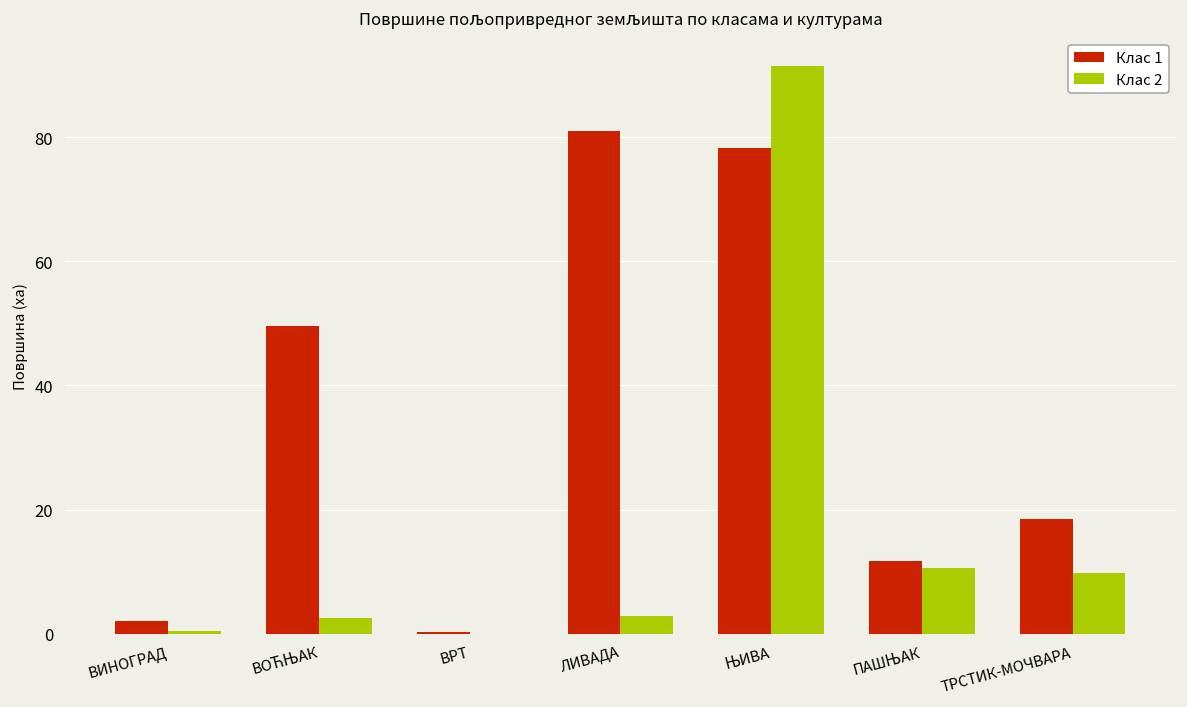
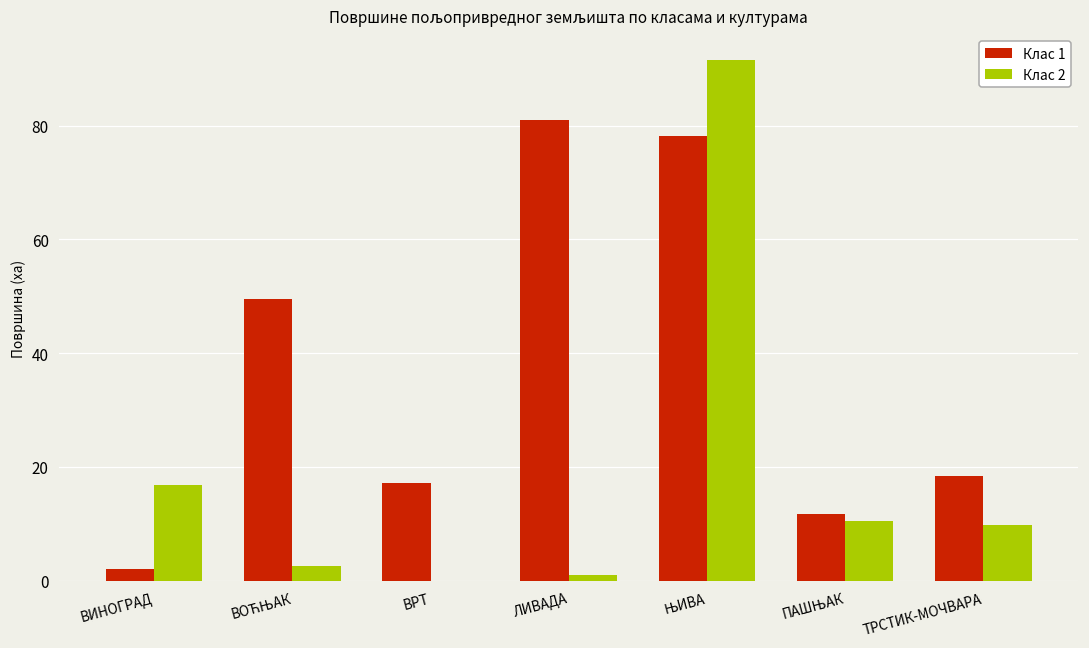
  {
    "Клас 1": {
      "ВИНОГРАД": 2,
      "ВОЋЊАК": 50,
-     "ВРТ": 0,
+     "ВРТ": 17,
      "ЛИВАДА": 81,
      "ЊИВА": 78,
      "ПАШЊАК": 12,
      "ТРСТИК-МОЧВАРА": 18
    },
    "Клас 2": {
-     "ВИНОГРАД": 0,
+     "ВИНОГРАД": 17,
      "ВОЋЊАК": 3,
      "ВРТ": 0,
-     "ЛИВАДА": 3,
+     "ЛИВАДА": 1,
      "ЊИВА": 91,
      "ПАШЊАК": 11,
      "ТРСТИК-МОЧВАРА": 10
    }
  }
